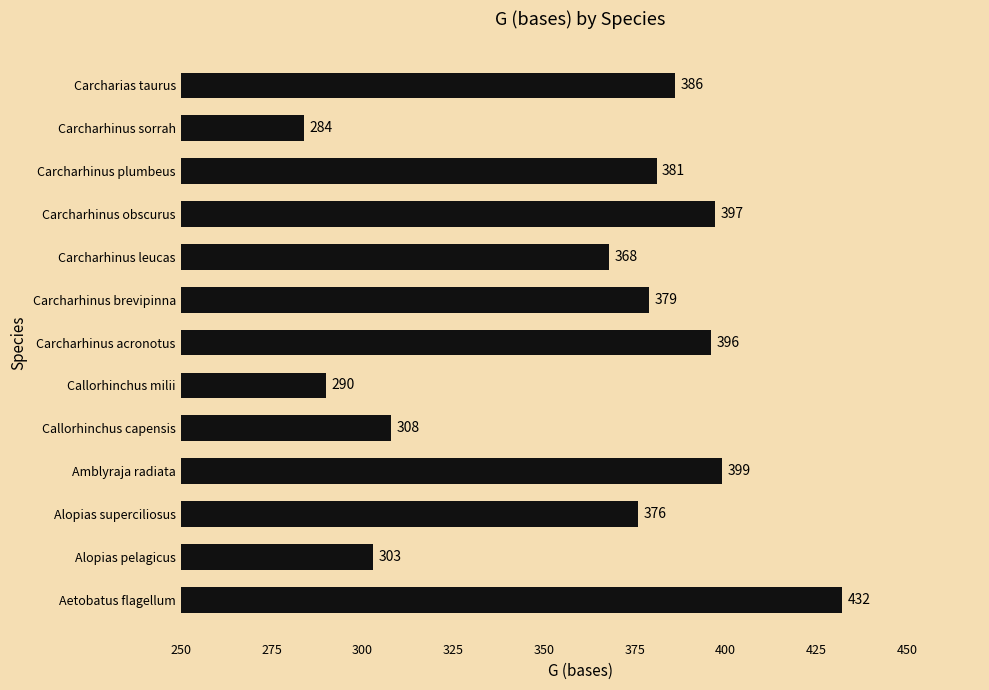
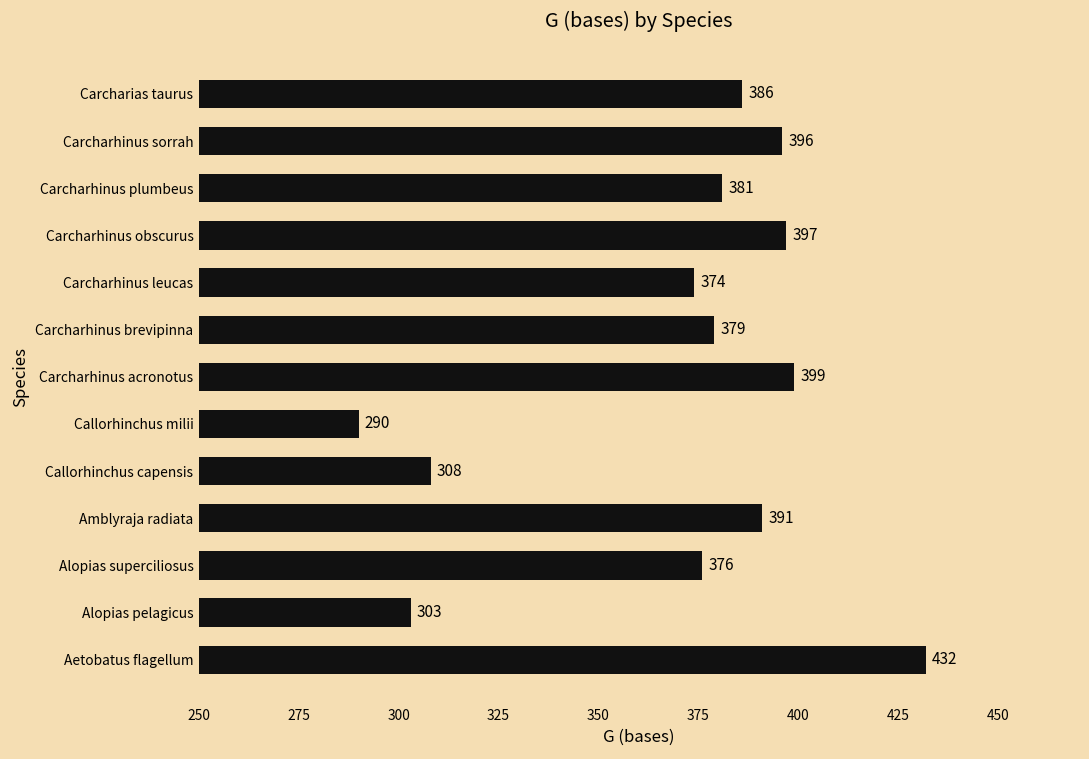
  {
    "Carcharias taurus": 386,
-   "Carcharhinus sorrah": 284,
+   "Carcharhinus sorrah": 396,
    "Carcharhinus plumbeus": 381,
    "Carcharhinus obscurus": 397,
-   "Carcharhinus leucas": 368,
+   "Carcharhinus leucas": 374,
    "Carcharhinus brevipinna": 379,
-   "Carcharhinus acronotus": 396,
+   "Carcharhinus acronotus": 399,
    "Callorhinchus milii": 290,
    "Callorhinchus capensis": 308,
-   "Amblyraja radiata": 399,
+   "Amblyraja radiata": 391,
    "Alopias superciliosus": 376,
    "Alopias pelagicus": 303,
    "Aetobatus flagellum": 432
  }
